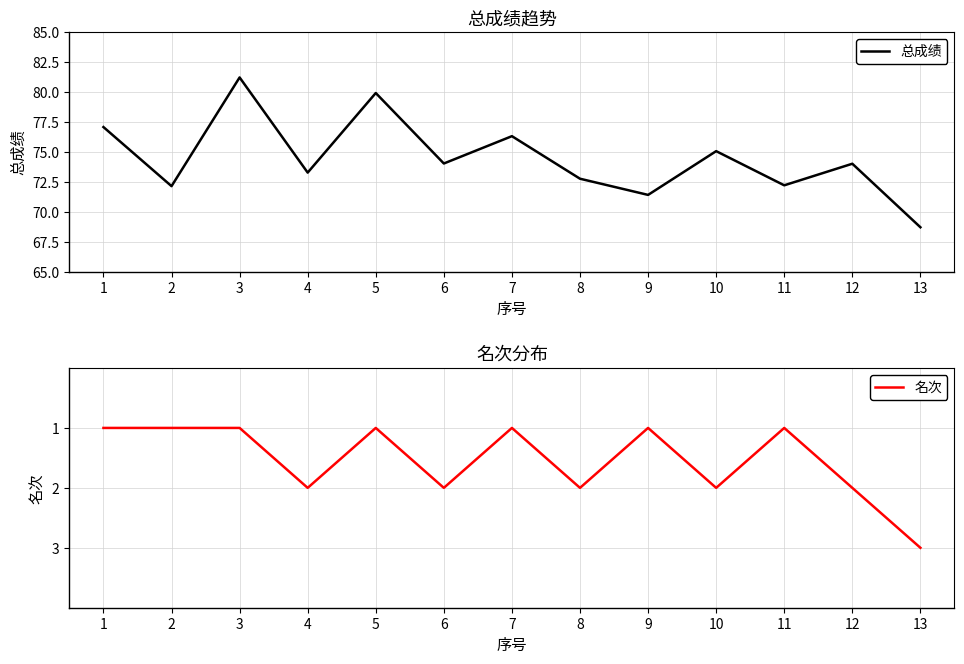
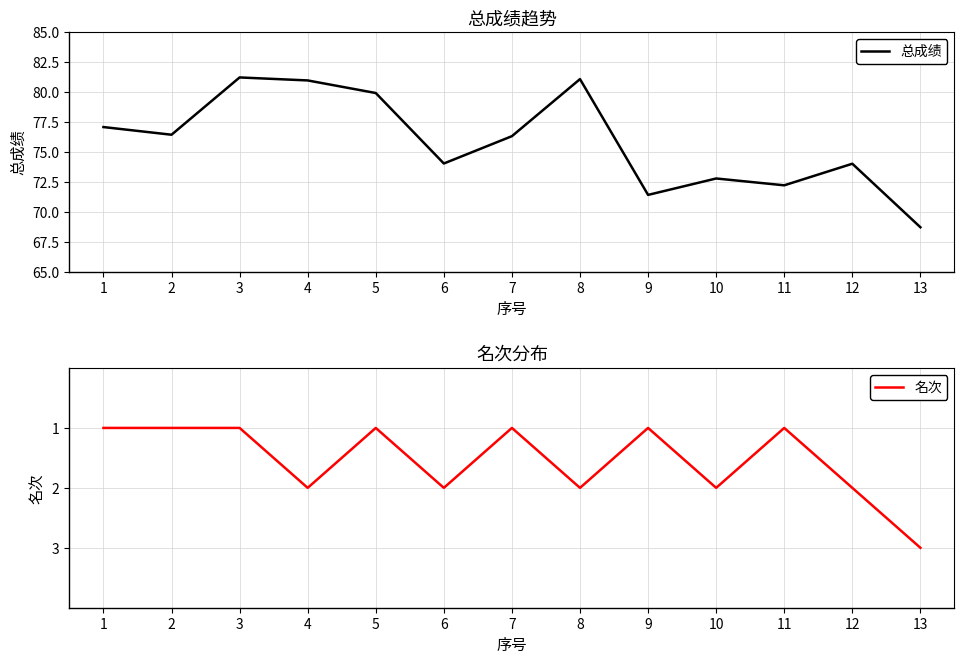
  {
    "总成绩趋势": {
      "1": 77.1,
-     "2": 72.1,
+     "2": 76.4,
      "3": 81.2,
-     "4": 73.3,
+     "4": 81.0,
      "5": 79.9,
      "6": 74.0,
      "7": 76.3,
-     "8": 72.8,
+     "8": 81.1,
      "9": 71.4,
-     "10": 75.1,
+     "10": 72.8,
      "11": 72.2,
      "12": 74.0,
      "13": 68.7
    },
    "名次分布": {
      "1": 1.0,
      "2": 1.0,
      "3": 1.0,
      "4": 2.0,
      "5": 1.0,
      "6": 2.0,
      "7": 1.0,
      "8": 2.0,
      "9": 1.0,
      "10": 2.0,
      "11": 1.0,
      "12": 2.0,
      "13": 3.0
    }
  }
